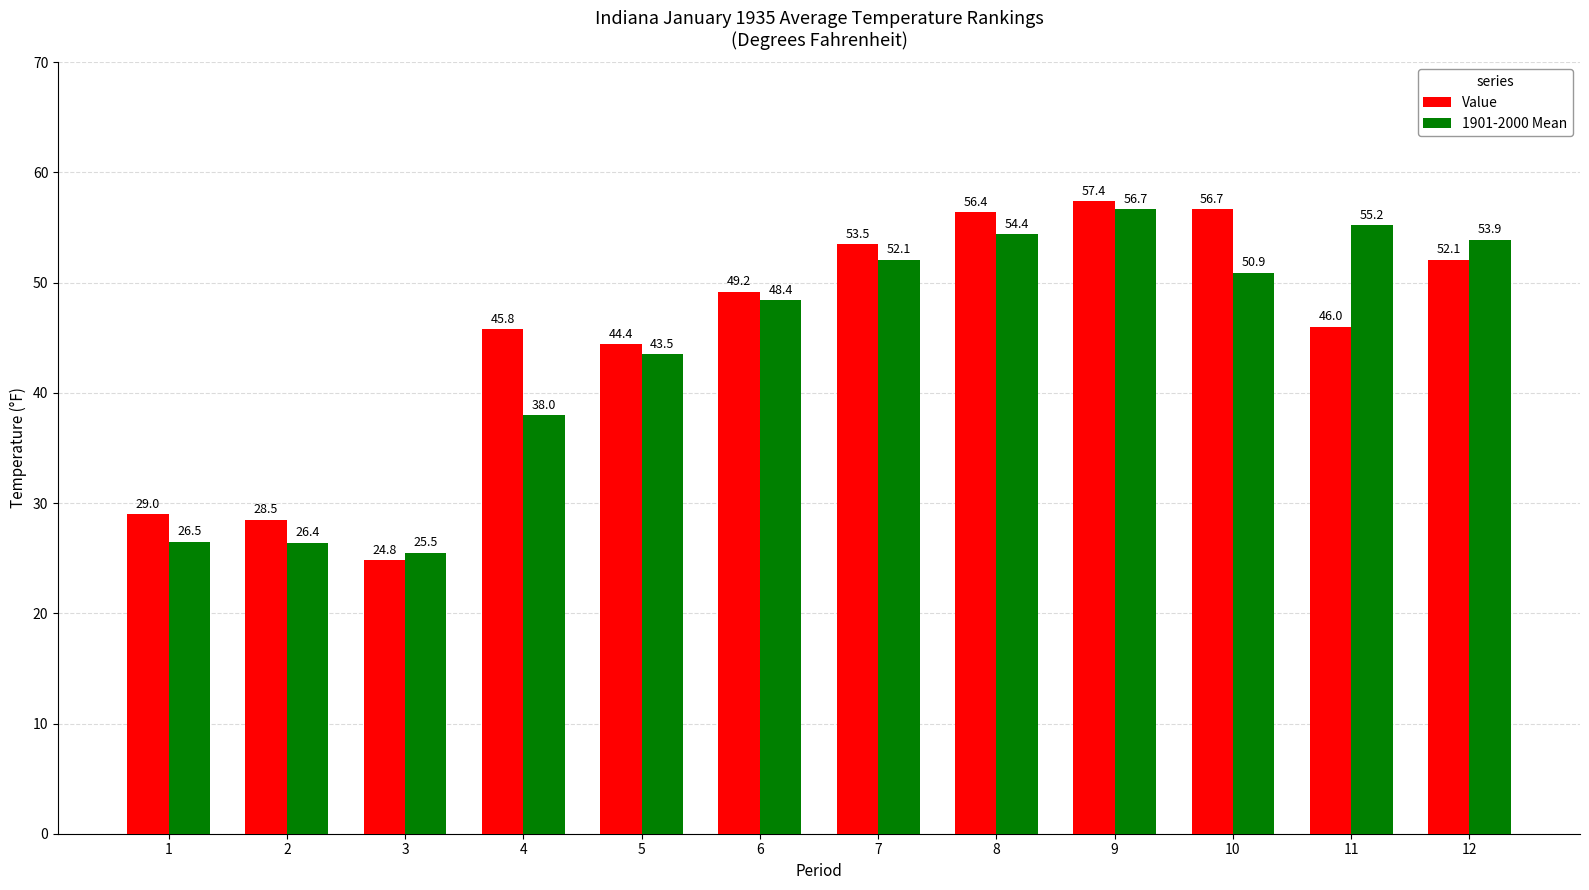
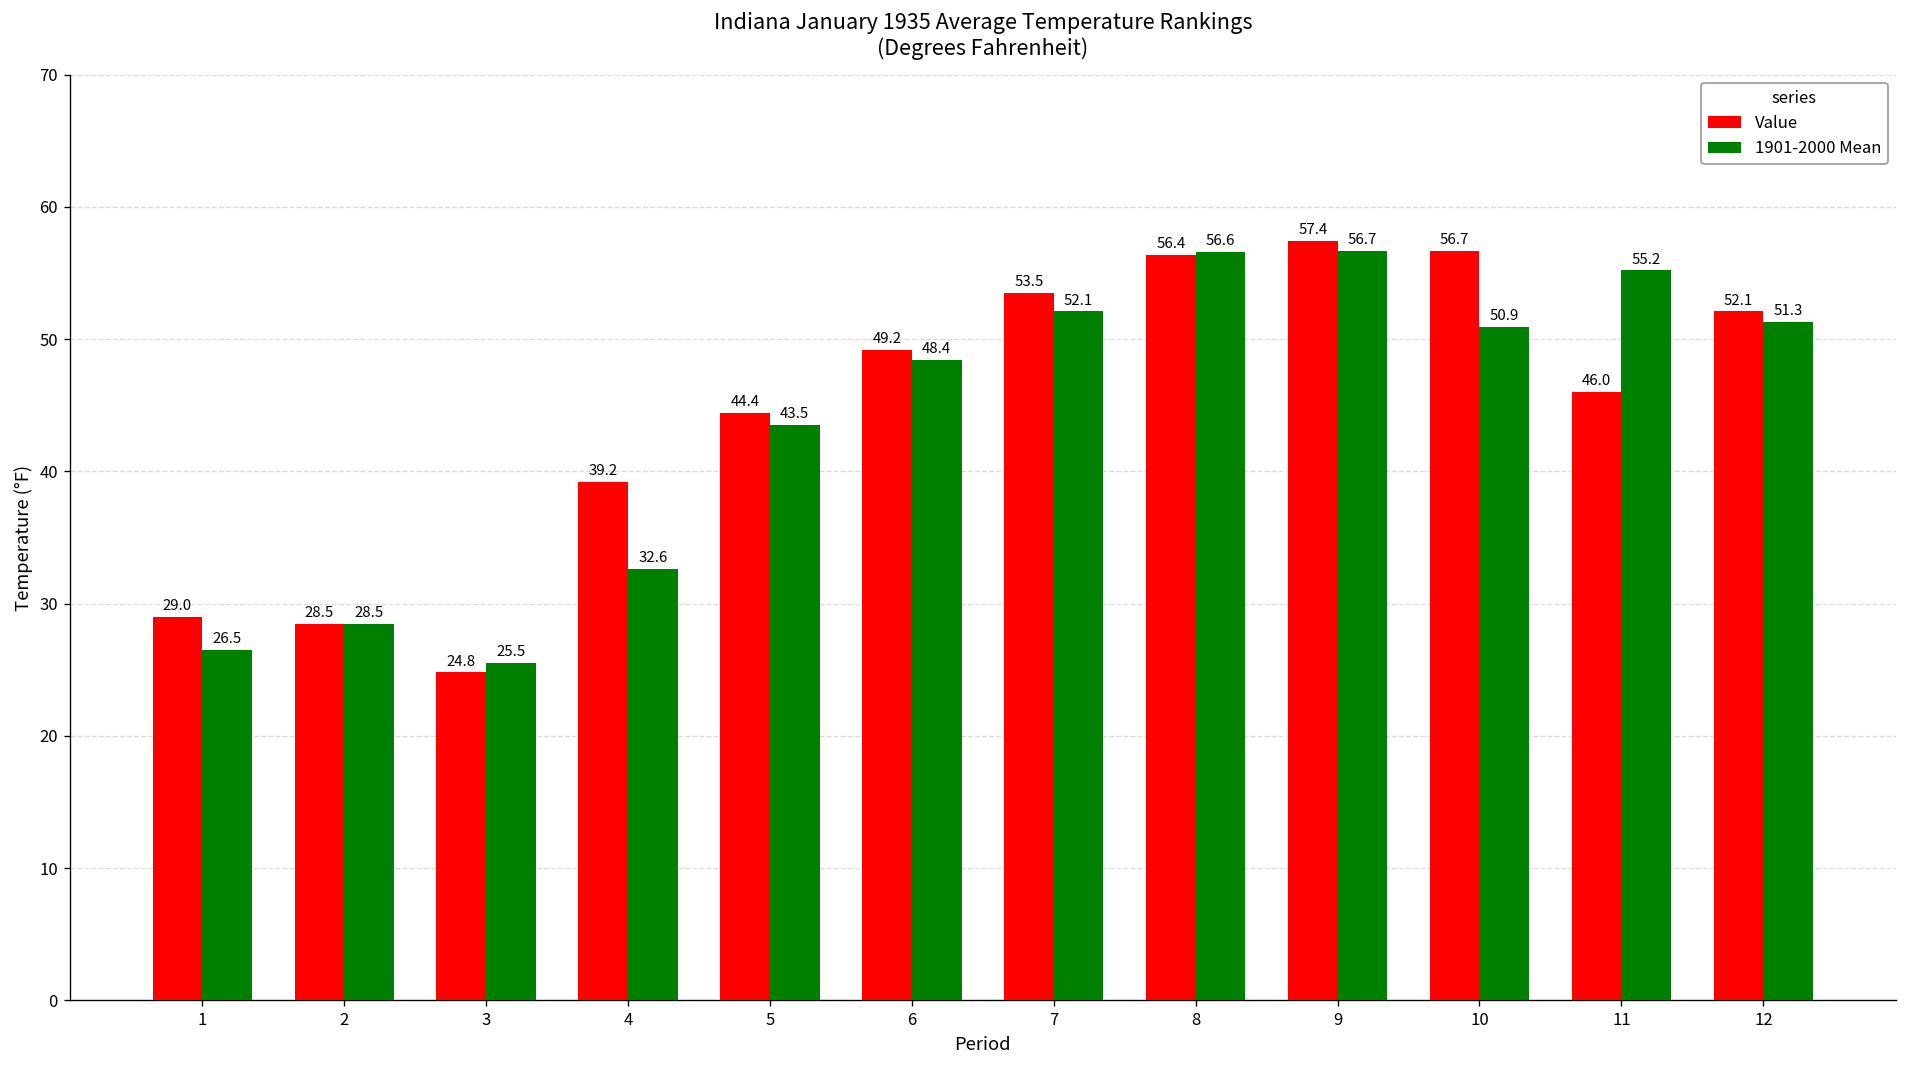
  {
    "Value": {
      "1": 29.0,
      "2": 28.5,
      "3": 24.8,
-     "4": 45.8,
+     "4": 39.2,
      "5": 44.4,
      "6": 49.2,
      "7": 53.5,
      "8": 56.4,
      "9": 57.4,
      "10": 56.7,
      "11": 46.0,
      "12": 52.1
    },
    "1901-2000 Mean": {
      "1": 26.5,
-     "2": 26.4,
+     "2": 28.5,
      "3": 25.5,
-     "4": 38.0,
+     "4": 32.6,
      "5": 43.5,
      "6": 48.4,
      "7": 52.1,
-     "8": 54.4,
+     "8": 56.6,
      "9": 56.7,
      "10": 50.9,
      "11": 55.2,
-     "12": 53.9
+     "12": 51.3
    }
  }
